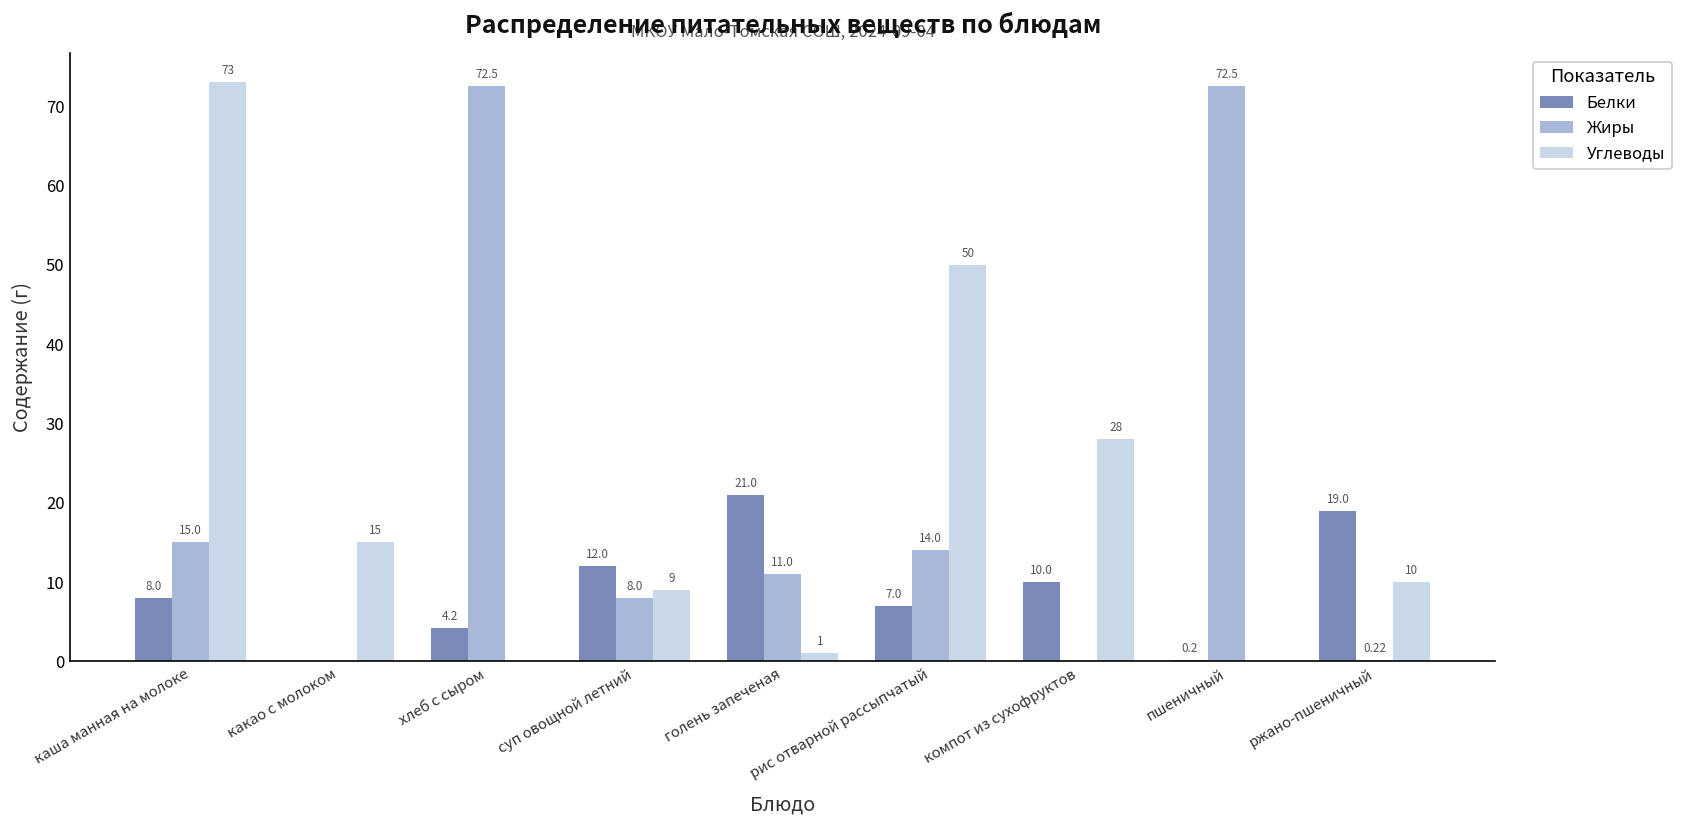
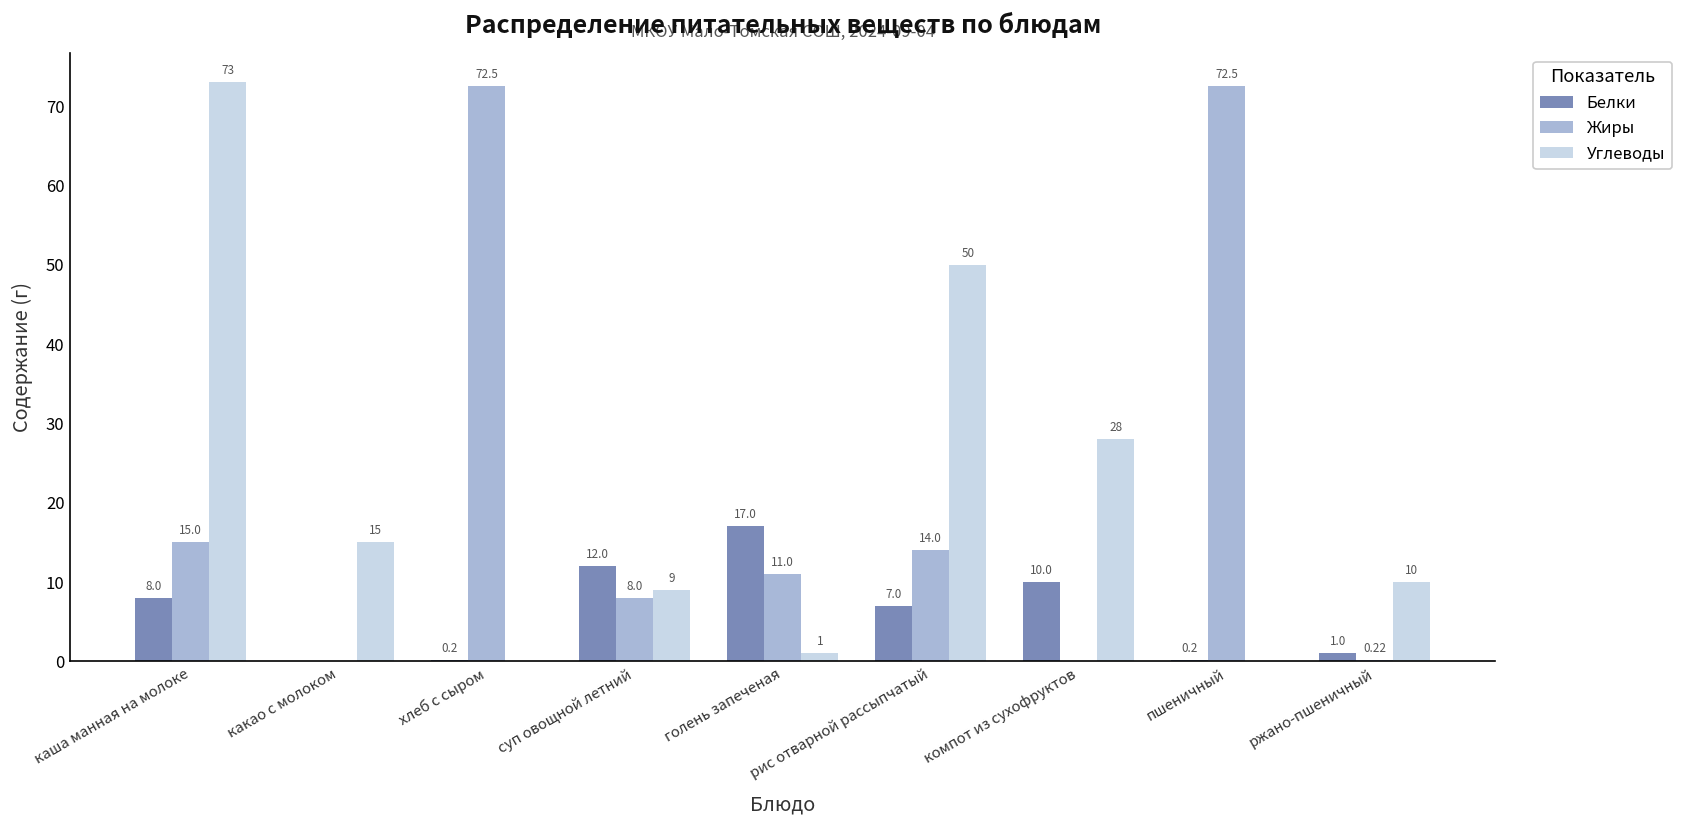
  {
    "Белки": {
      "каша манная на молоке": 8.0,
-     "хлеб с сыром": 4.2,
+     "хлеб с сыром": 0.2,
      "суп овощной летний": 12.0,
-     "голень запеченая": 21.0,
+     "голень запеченая": 17.0,
      "рис отварной рассыпчатый": 7.0,
      "компот из сухофруктов": 10.0,
      "пшеничный": 0.2,
-     "ржано-пшеничный": 19.0
+     "ржано-пшеничный": 1.0
    }
  }
